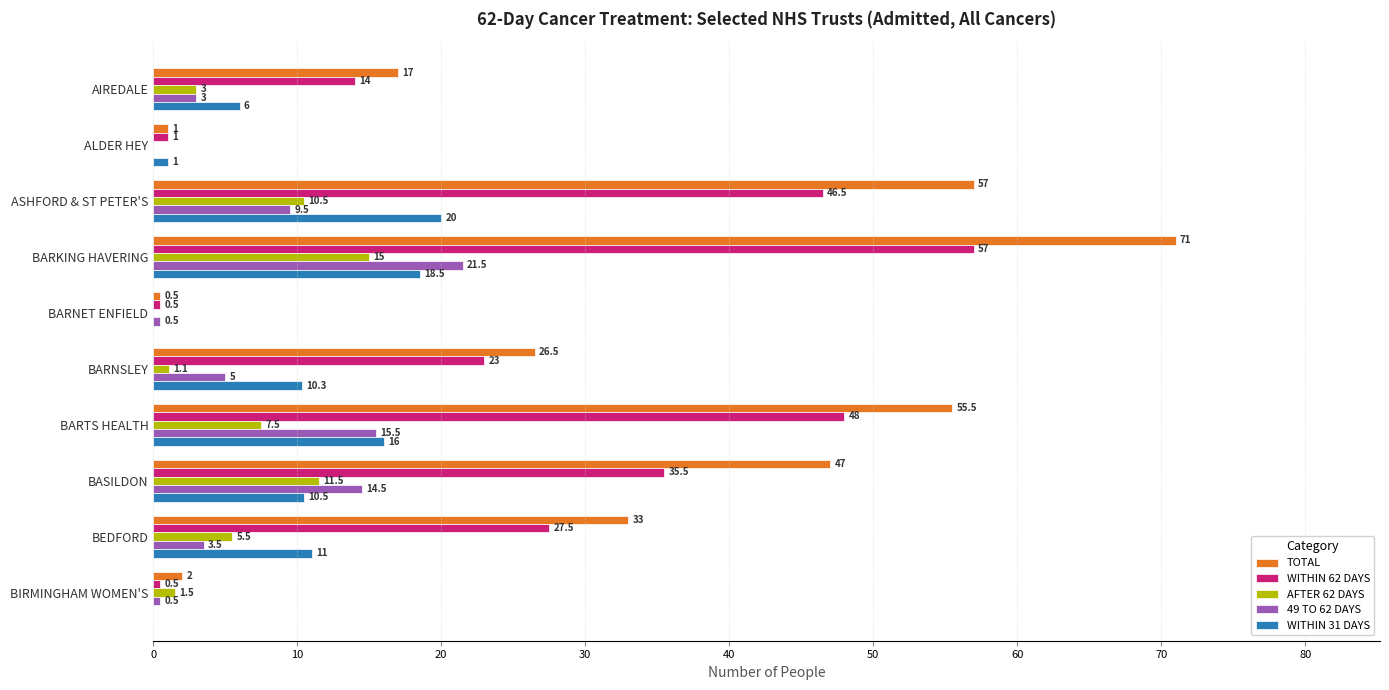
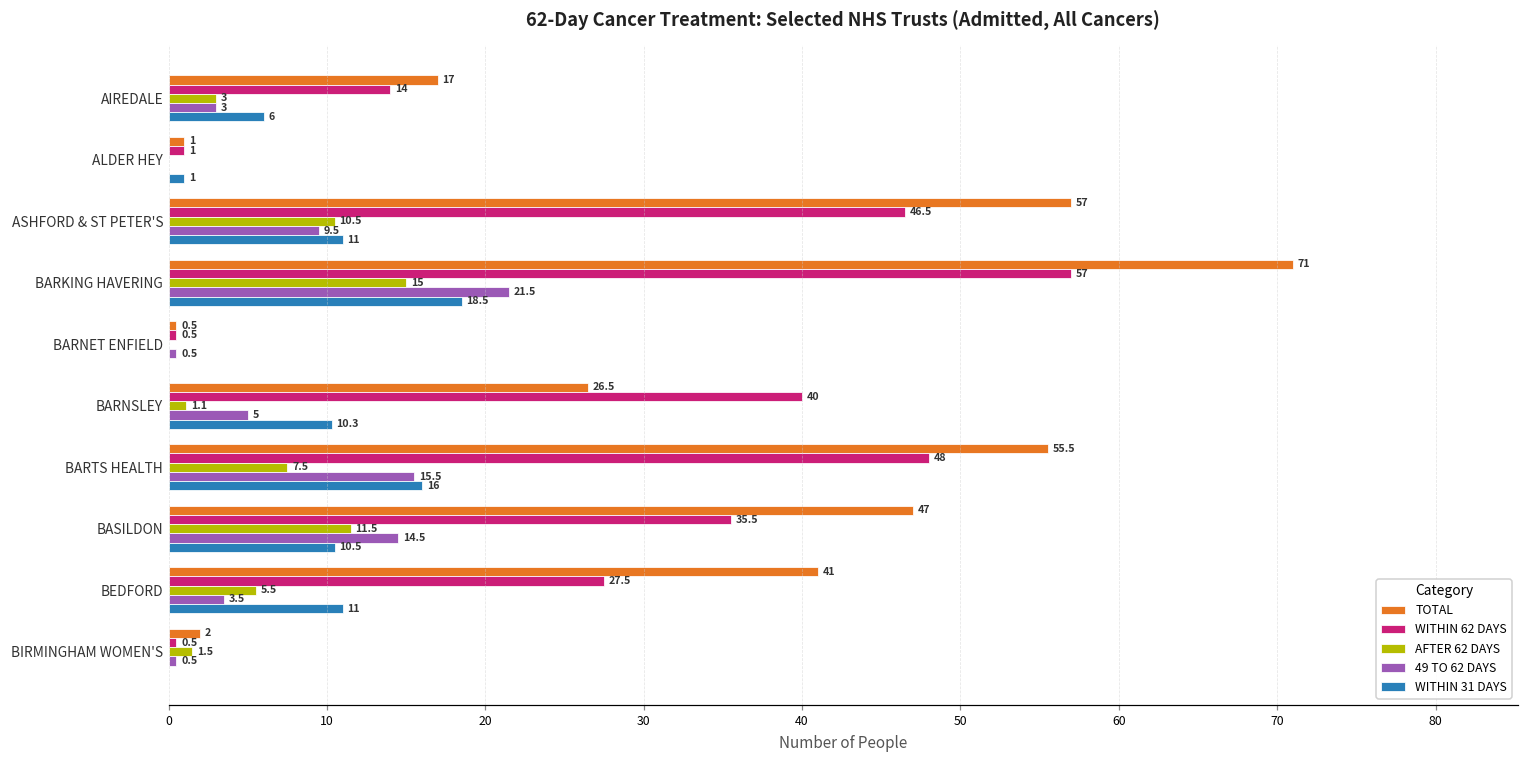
  {
    "TOTAL": {
      "AIREDALE": 17,
      "ASHFORD & ST PETER'S": 57,
      "BARKING HAVERING": 71,
      "BARNSLEY": 26.5,
      "BARTS HEALTH": 55.5,
      "BASILDON": 47,
-     "BEDFORD": 33,
+     "BEDFORD": 41,
      "BIRMINGHAM WOMEN'S": 2
    },
    "WITHIN 62 DAYS": {
      "AIREDALE": 14,
      "ASHFORD & ST PETER'S": 46.5,
      "BARKING HAVERING": 57,
-     "BARNSLEY": 23,
+     "BARNSLEY": 40,
      "BARTS HEALTH": 48,
      "BASILDON": 35.5,
      "BEDFORD": 27.5,
      "BIRMINGHAM WOMEN'S": 0.5
    },
    "AFTER 62 DAYS": {
      "ASHFORD & ST PETER'S": 10.5,
      "BARKING HAVERING": 15,
      "BARNSLEY": 1.1,
      "BARTS HEALTH": 7.5,
      "BASILDON": 11.5,
      "BEDFORD": 5.5,
      "BIRMINGHAM WOMEN'S": 1.5
    },
    "49 TO 62 DAYS": {
      "ASHFORD & ST PETER'S": 9.5,
      "BARKING HAVERING": 21.5,
      "BARNET ENFIELD": 0.5,
      "BARNSLEY": 5,
      "BARTS HEALTH": 15.5,
      "BASILDON": 14.5,
      "BEDFORD": 3.5,
      "BIRMINGHAM WOMEN'S": 0.5
    },
    "WITHIN 31 DAYS": {
      "AIREDALE": 6,
      "ALDER HEY": 1,
-     "ASHFORD & ST PETER'S": 20,
+     "ASHFORD & ST PETER'S": 11,
      "BARKING HAVERING": 18.5,
      "BARNSLEY": 10.3,
      "BASILDON": 10.5,
      "BEDFORD": 11
    }
  }
